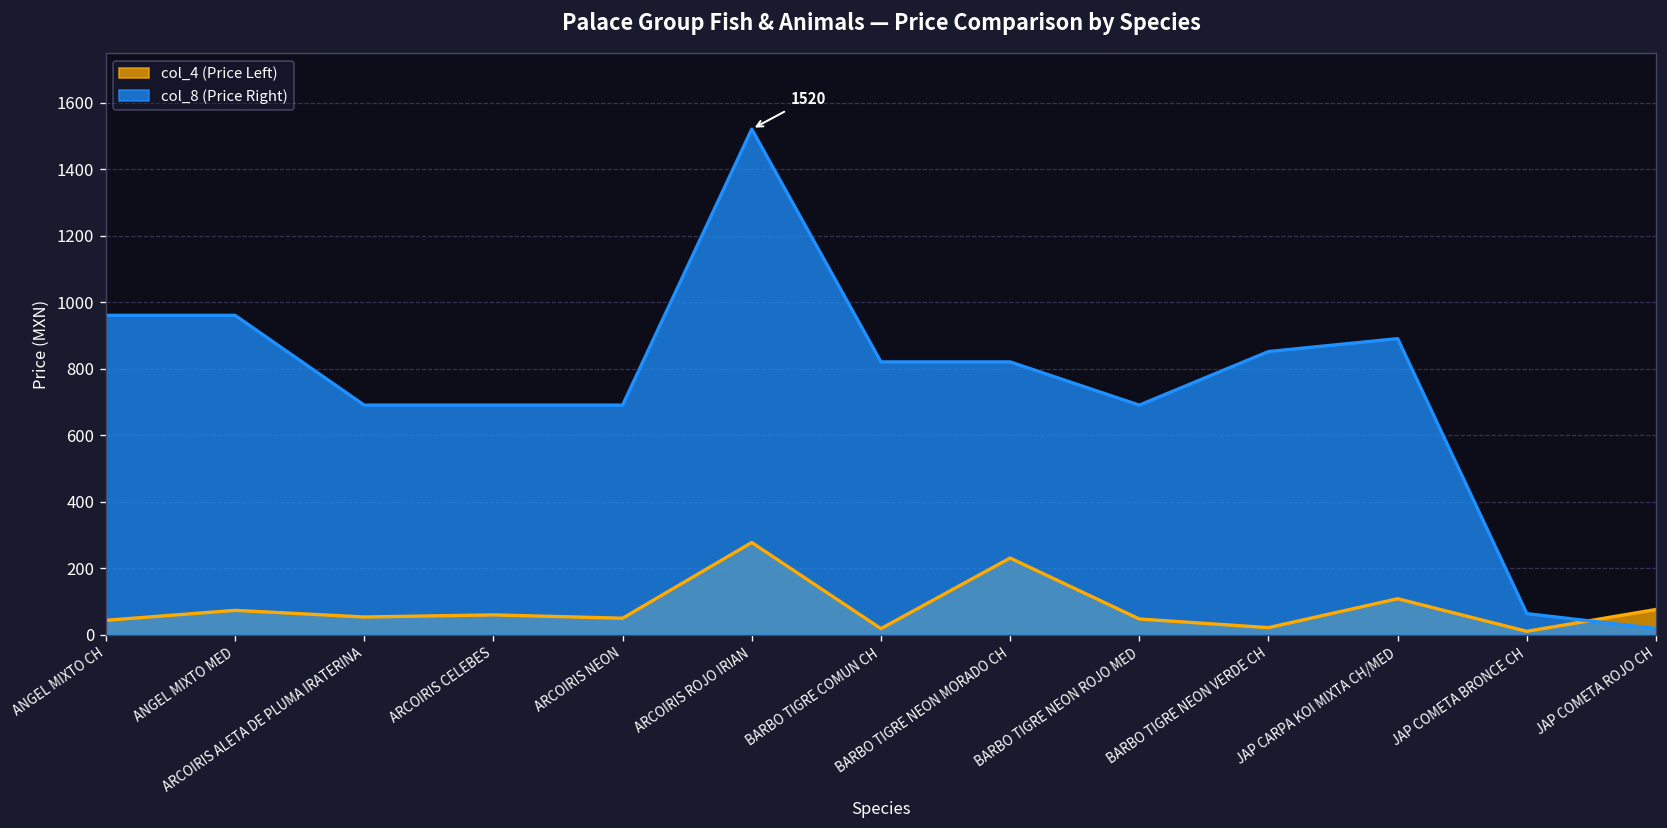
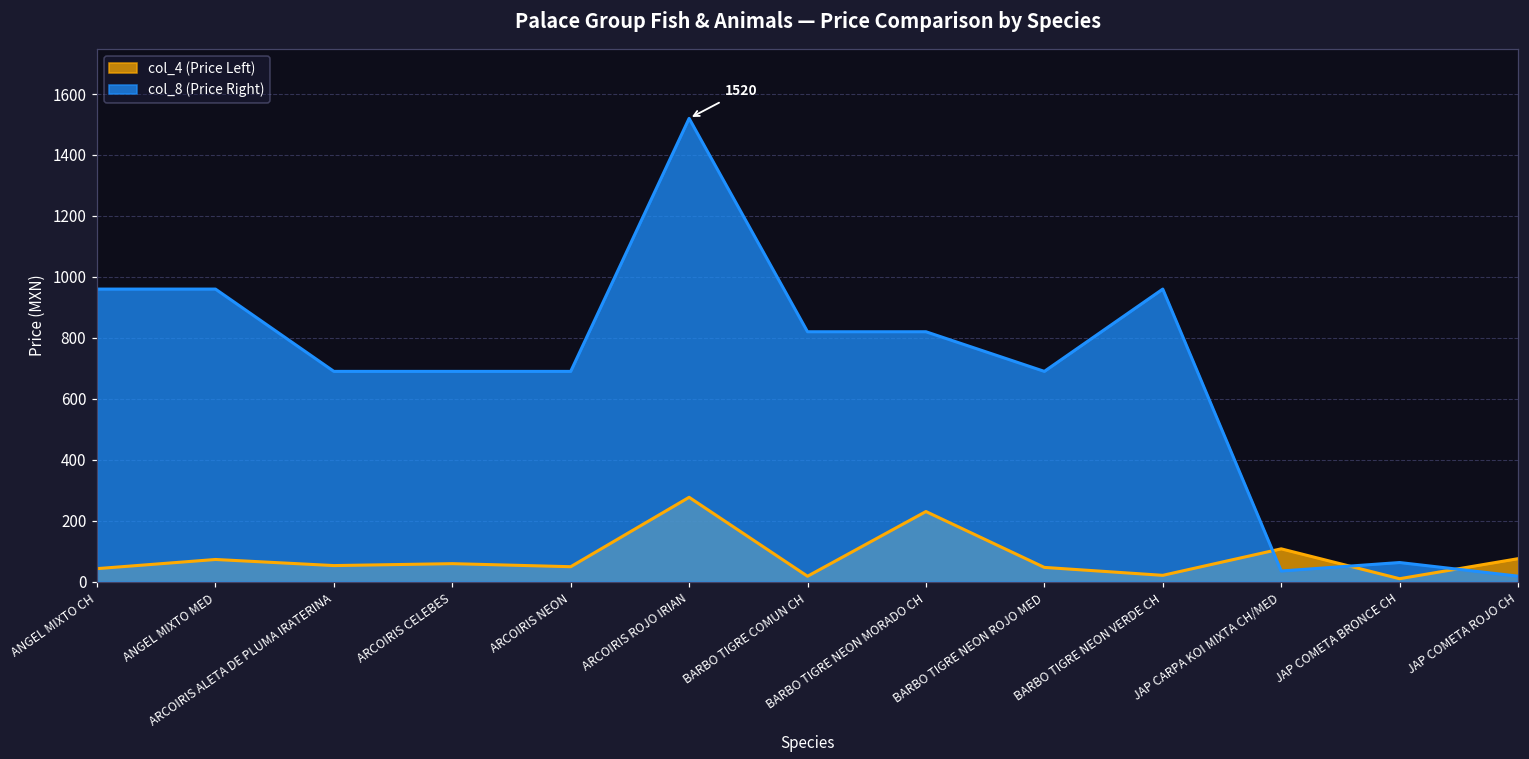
  {
    "col_4 (Price Left)": {
      "ANGEL MIXTO CH": 40,
      "ANGEL MIXTO MED": 70,
      "ARCOIRIS ALETA DE PLUMA IRATERINA": 50,
      "ARCOIRIS CELEBES": 60,
      "ARCOIRIS NEON": 50,
      "ARCOIRIS ROJO IRIAN": 280,
      "BARBO TIGRE COMUN CH": 20,
      "BARBO TIGRE NEON MORADO CH": 230,
      "BARBO TIGRE NEON ROJO MED": 50,
      "BARBO TIGRE NEON VERDE CH": 20,
      "JAP CARPA KOI MIXTA CH/MED": 110,
      "JAP COMETA BRONCE CH": 10,
      "JAP COMETA ROJO CH": 80
    },
    "col_8 (Price Right)": {
      "ANGEL MIXTO CH": 960,
      "ANGEL MIXTO MED": 960,
      "ARCOIRIS ALETA DE PLUMA IRATERINA": 690,
      "ARCOIRIS CELEBES": 690,
      "ARCOIRIS NEON": 690,
      "BARBO TIGRE COMUN CH": 820,
      "BARBO TIGRE NEON MORADO CH": 820,
      "BARBO TIGRE NEON ROJO MED": 690,
-     "BARBO TIGRE NEON VERDE CH": 850,
-     "JAP CARPA KOI MIXTA CH/MED": 890,
+     "BARBO TIGRE NEON VERDE CH": 960,
+     "JAP CARPA KOI MIXTA CH/MED": 40,
      "JAP COMETA BRONCE CH": 60,
      "JAP COMETA ROJO CH": 20
    }
  }
